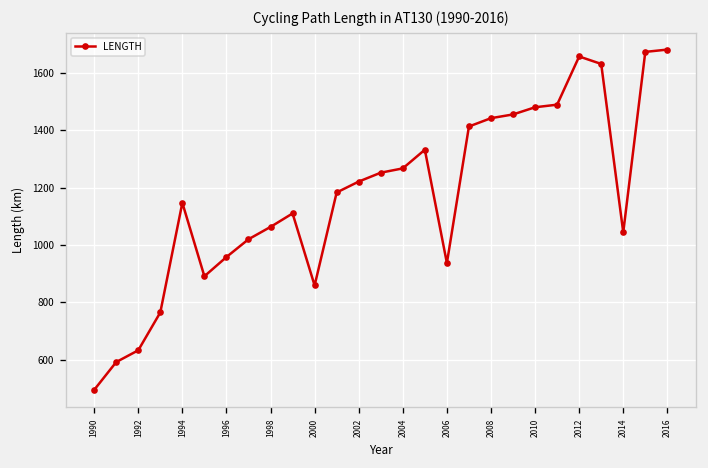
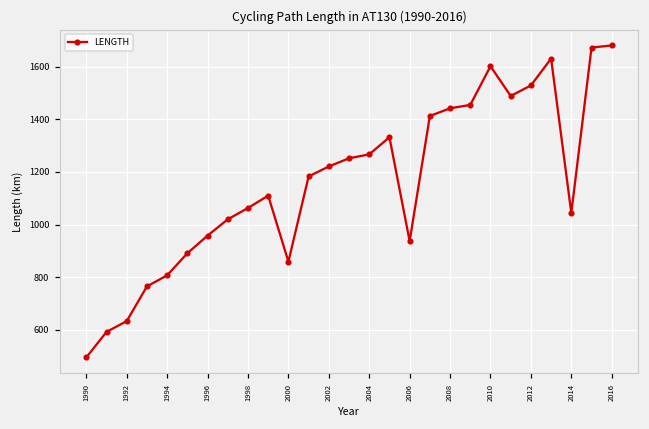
  {
    "1990": 500,
    "1992": 630,
-   "1994": 1150,
+   "1994": 810,
    "1996": 960,
    "1998": 1060,
    "2000": 860,
    "2002": 1220,
    "2004": 1270,
    "2006": 940,
    "2008": 1440,
-   "2010": 1480,
-   "2012": 1660,
+   "2010": 1600,
+   "2012": 1530,
    "2014": 1040,
    "2016": 1680
  }
